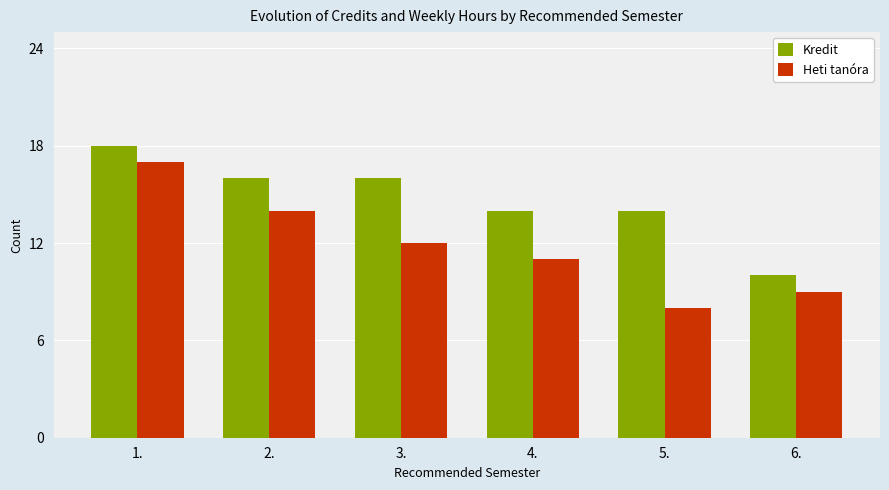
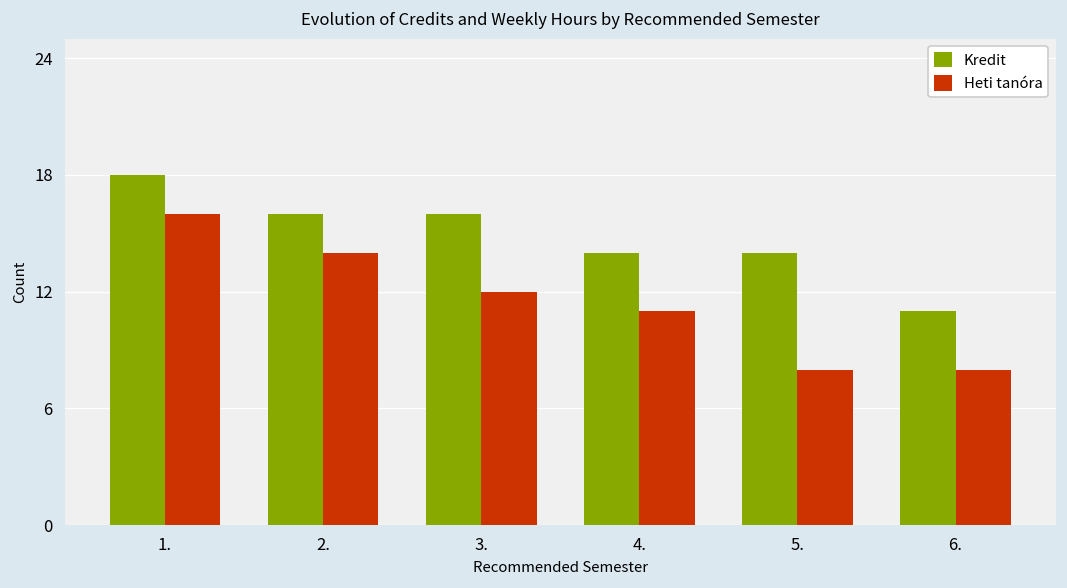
  {
    "Kredit": {
      "1.": 18,
      "2.": 16,
      "3.": 16,
      "4.": 14,
      "5.": 14,
-     "6.": 10
+     "6.": 11
    },
    "Heti tanóra": {
-     "1.": 17,
+     "1.": 16,
      "2.": 14,
      "3.": 12,
      "4.": 11,
      "5.": 8,
-     "6.": 9
+     "6.": 8
    }
  }
